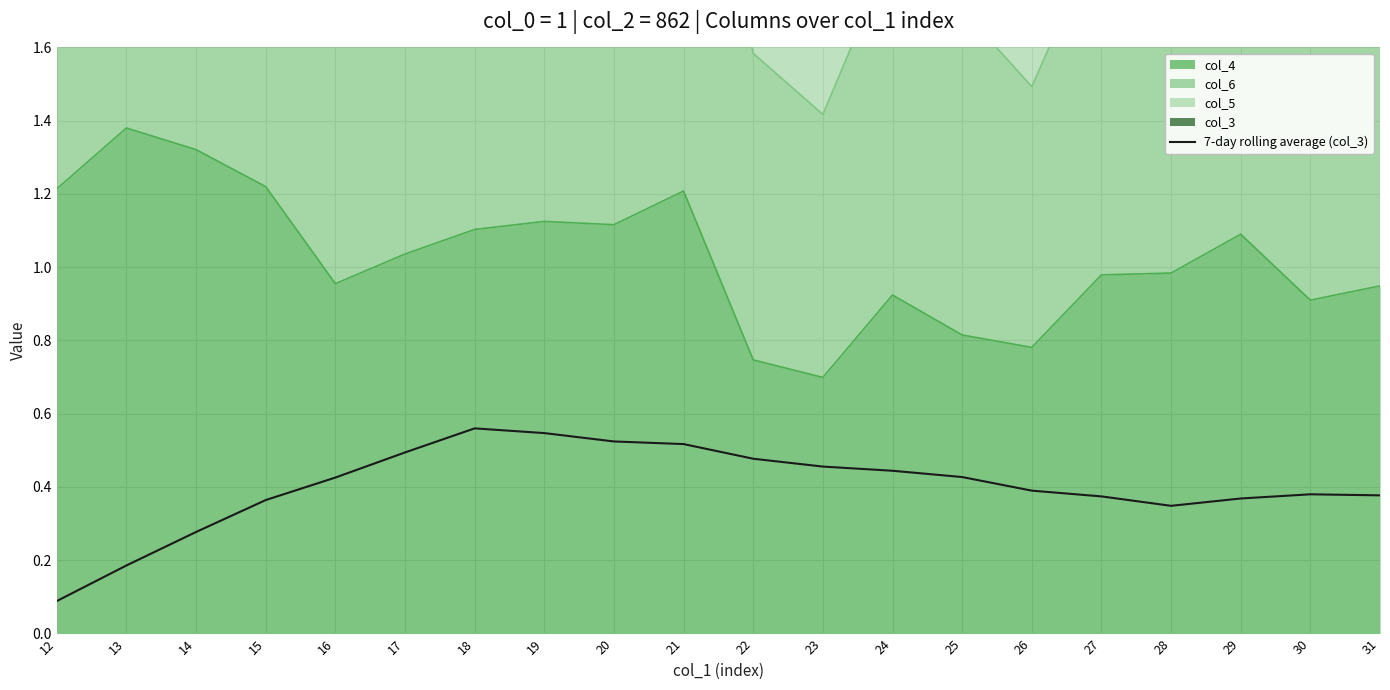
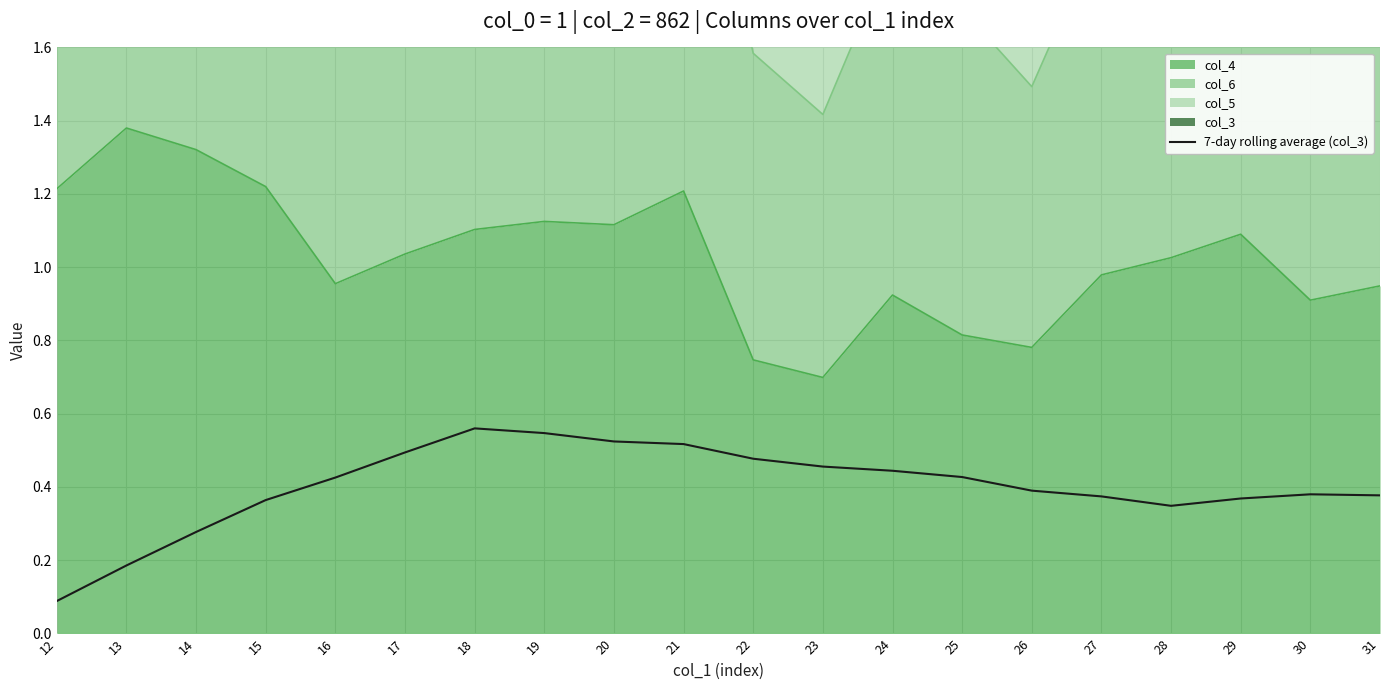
  {
    "col_4": {
      "12": 1.21,
      "13": 1.38,
      "14": 1.32,
      "15": 1.22,
      "16": 0.96,
      "17": 1.04,
      "18": 1.10,
      "19": 1.13,
      "20": 1.12,
      "21": 1.21,
      "22": 0.75,
      "23": 0.70,
      "24": 0.92,
      "25": 0.82,
      "26": 0.78,
      "27": 0.98,
-     "28": 0.98,
+     "28": 1.03,
      "29": 1.09,
      "30": 0.91,
      "31": 0.95
    },
    "7-day rolling average (col_3)": {
      "12": 0.09,
      "13": 0.19,
      "14": 0.28,
      "15": 0.36,
      "16": 0.43,
      "17": 0.49,
      "18": 0.56,
      "19": 0.55,
      "20": 0.52,
      "21": 0.52,
      "22": 0.48,
      "23": 0.46,
      "24": 0.44,
      "25": 0.43,
      "26": 0.39,
      "27": 0.37,
      "28": 0.35,
      "29": 0.37,
      "30": 0.38,
      "31": 0.38
    }
  }
